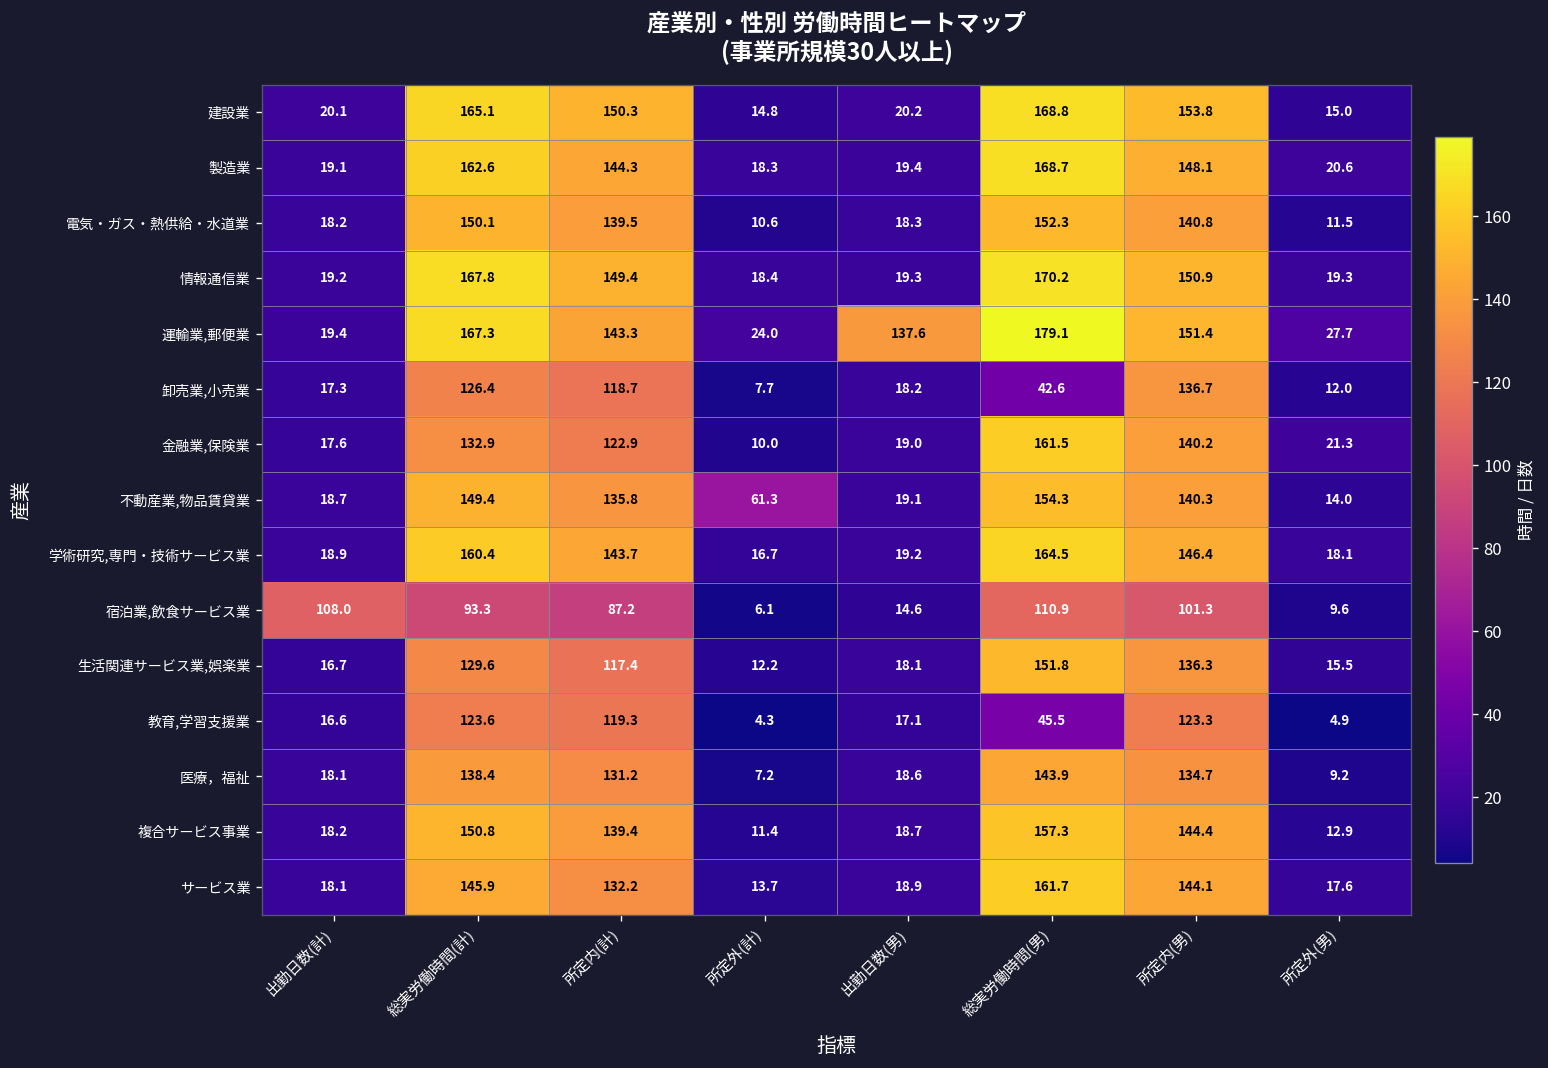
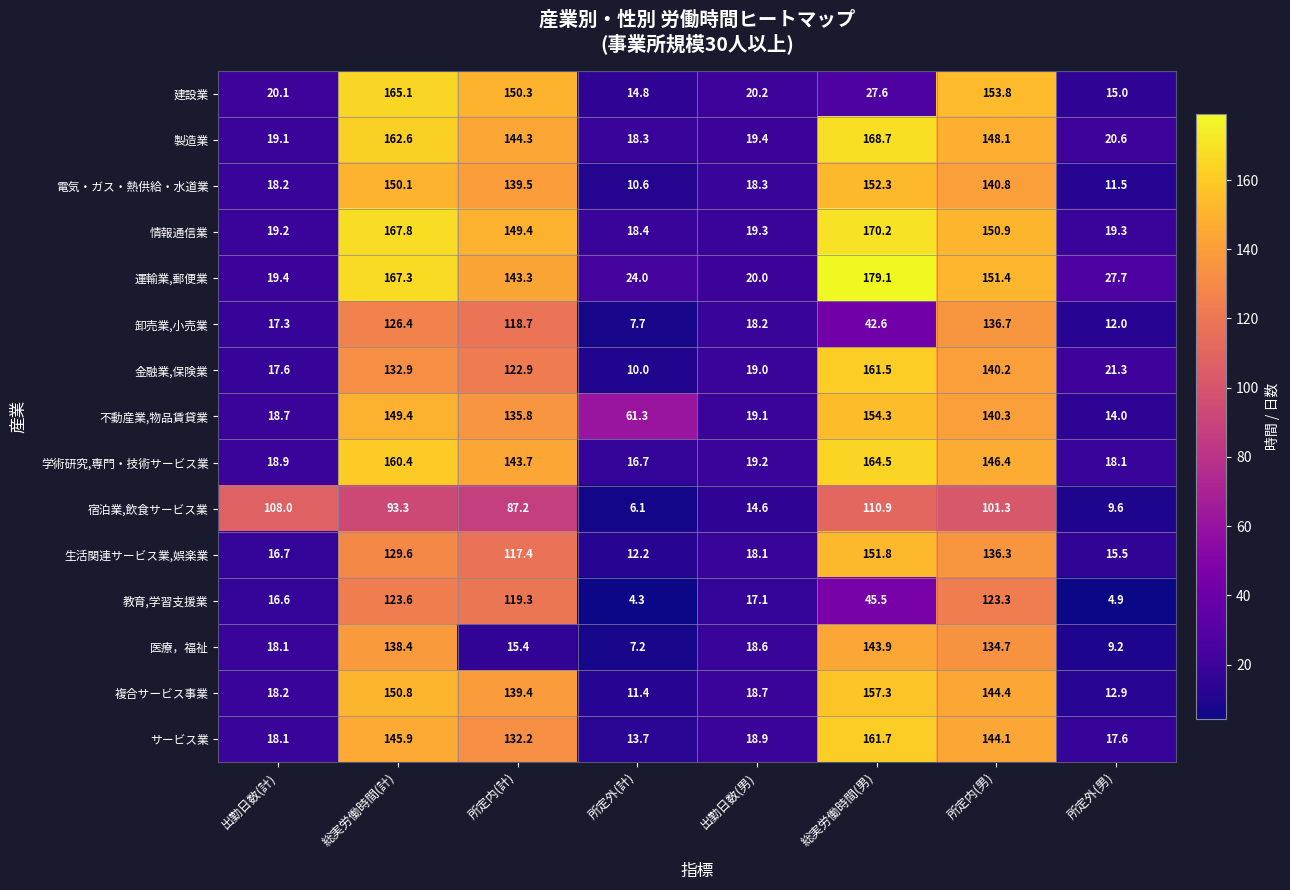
  {
    "建設業": {
      "出勤日数(計)": 20.1,
      "総実労働時間(計)": 165.1,
      "所定内(計)": 150.3,
      "所定外(計)": 14.8,
      "出勤日数(男)": 20.2,
-     "総実労働時間(男)": 168.8,
+     "総実労働時間(男)": 27.6,
      "所定内(男)": 153.8,
      "所定外(男)": 15.0
    },
    "製造業": {
      "出勤日数(計)": 19.1,
      "総実労働時間(計)": 162.6,
      "所定内(計)": 144.3,
      "所定外(計)": 18.3,
      "出勤日数(男)": 19.4,
      "総実労働時間(男)": 168.7,
      "所定内(男)": 148.1,
      "所定外(男)": 20.6
    },
    "電気・ガス・熱供給・水道業": {
      "出勤日数(計)": 18.2,
      "総実労働時間(計)": 150.1,
      "所定内(計)": 139.5,
      "所定外(計)": 10.6,
      "出勤日数(男)": 18.3,
      "総実労働時間(男)": 152.3,
      "所定内(男)": 140.8,
      "所定外(男)": 11.5
    },
    "情報通信業": {
      "出勤日数(計)": 19.2,
      "総実労働時間(計)": 167.8,
      "所定内(計)": 149.4,
      "所定外(計)": 18.4,
      "出勤日数(男)": 19.3,
      "総実労働時間(男)": 170.2,
      "所定内(男)": 150.9,
      "所定外(男)": 19.3
    },
    "運輸業,郵便業": {
      "出勤日数(計)": 19.4,
      "総実労働時間(計)": 167.3,
      "所定内(計)": 143.3,
      "所定外(計)": 24.0,
-     "出勤日数(男)": 137.6,
+     "出勤日数(男)": 20.0,
      "総実労働時間(男)": 179.1,
      "所定内(男)": 151.4,
      "所定外(男)": 27.7
    },
    "卸売業,小売業": {
      "出勤日数(計)": 17.3,
      "総実労働時間(計)": 126.4,
      "所定内(計)": 118.7,
      "所定外(計)": 7.7,
      "出勤日数(男)": 18.2,
      "総実労働時間(男)": 42.6,
      "所定内(男)": 136.7,
      "所定外(男)": 12.0
    },
    "金融業,保険業": {
      "出勤日数(計)": 17.6,
      "総実労働時間(計)": 132.9,
      "所定内(計)": 122.9,
      "所定外(計)": 10.0,
      "出勤日数(男)": 19.0,
      "総実労働時間(男)": 161.5,
      "所定内(男)": 140.2,
      "所定外(男)": 21.3
    },
    "不動産業,物品賃貸業": {
      "出勤日数(計)": 18.7,
      "総実労働時間(計)": 149.4,
      "所定内(計)": 135.8,
      "所定外(計)": 61.3,
      "出勤日数(男)": 19.1,
      "総実労働時間(男)": 154.3,
      "所定内(男)": 140.3,
      "所定外(男)": 14.0
    },
    "学術研究,専門・技術サービス業": {
      "出勤日数(計)": 18.9,
      "総実労働時間(計)": 160.4,
      "所定内(計)": 143.7,
      "所定外(計)": 16.7,
      "出勤日数(男)": 19.2,
      "総実労働時間(男)": 164.5,
      "所定内(男)": 146.4,
      "所定外(男)": 18.1
    },
    "宿泊業,飲食サービス業": {
      "出勤日数(計)": 108.0,
      "総実労働時間(計)": 93.3,
      "所定内(計)": 87.2,
      "所定外(計)": 6.1,
      "出勤日数(男)": 14.6,
      "総実労働時間(男)": 110.9,
      "所定内(男)": 101.3,
      "所定外(男)": 9.6
    },
    "生活関連サービス業,娯楽業": {
      "出勤日数(計)": 16.7,
      "総実労働時間(計)": 129.6,
      "所定内(計)": 117.4,
      "所定外(計)": 12.2,
      "出勤日数(男)": 18.1,
      "総実労働時間(男)": 151.8,
      "所定内(男)": 136.3,
      "所定外(男)": 15.5
    },
    "教育,学習支援業": {
      "出勤日数(計)": 16.6,
      "総実労働時間(計)": 123.6,
      "所定内(計)": 119.3,
      "所定外(計)": 4.3,
      "出勤日数(男)": 17.1,
      "総実労働時間(男)": 45.5,
      "所定内(男)": 123.3,
      "所定外(男)": 4.9
    },
    "医療，福祉": {
      "出勤日数(計)": 18.1,
      "総実労働時間(計)": 138.4,
-     "所定内(計)": 131.2,
+     "所定内(計)": 15.4,
      "所定外(計)": 7.2,
      "出勤日数(男)": 18.6,
      "総実労働時間(男)": 143.9,
      "所定内(男)": 134.7,
      "所定外(男)": 9.2
    },
    "複合サービス事業": {
      "出勤日数(計)": 18.2,
      "総実労働時間(計)": 150.8,
      "所定内(計)": 139.4,
      "所定外(計)": 11.4,
      "出勤日数(男)": 18.7,
      "総実労働時間(男)": 157.3,
      "所定内(男)": 144.4,
      "所定外(男)": 12.9
    },
    "サービス業": {
      "出勤日数(計)": 18.1,
      "総実労働時間(計)": 145.9,
      "所定内(計)": 132.2,
      "所定外(計)": 13.7,
      "出勤日数(男)": 18.9,
      "総実労働時間(男)": 161.7,
      "所定内(男)": 144.1,
      "所定外(男)": 17.6
    }
  }
